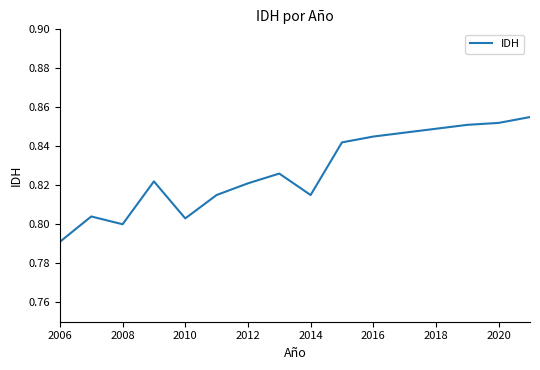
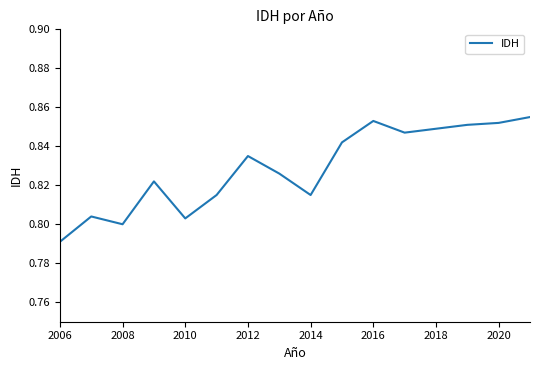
  {
    "2006": 0.791,
    "2008": 0.800,
    "2010": 0.803,
-   "2012": 0.821,
+   "2012": 0.835,
    "2014": 0.815,
-   "2016": 0.845,
+   "2016": 0.853,
    "2018": 0.849,
    "2020": 0.852
  }
